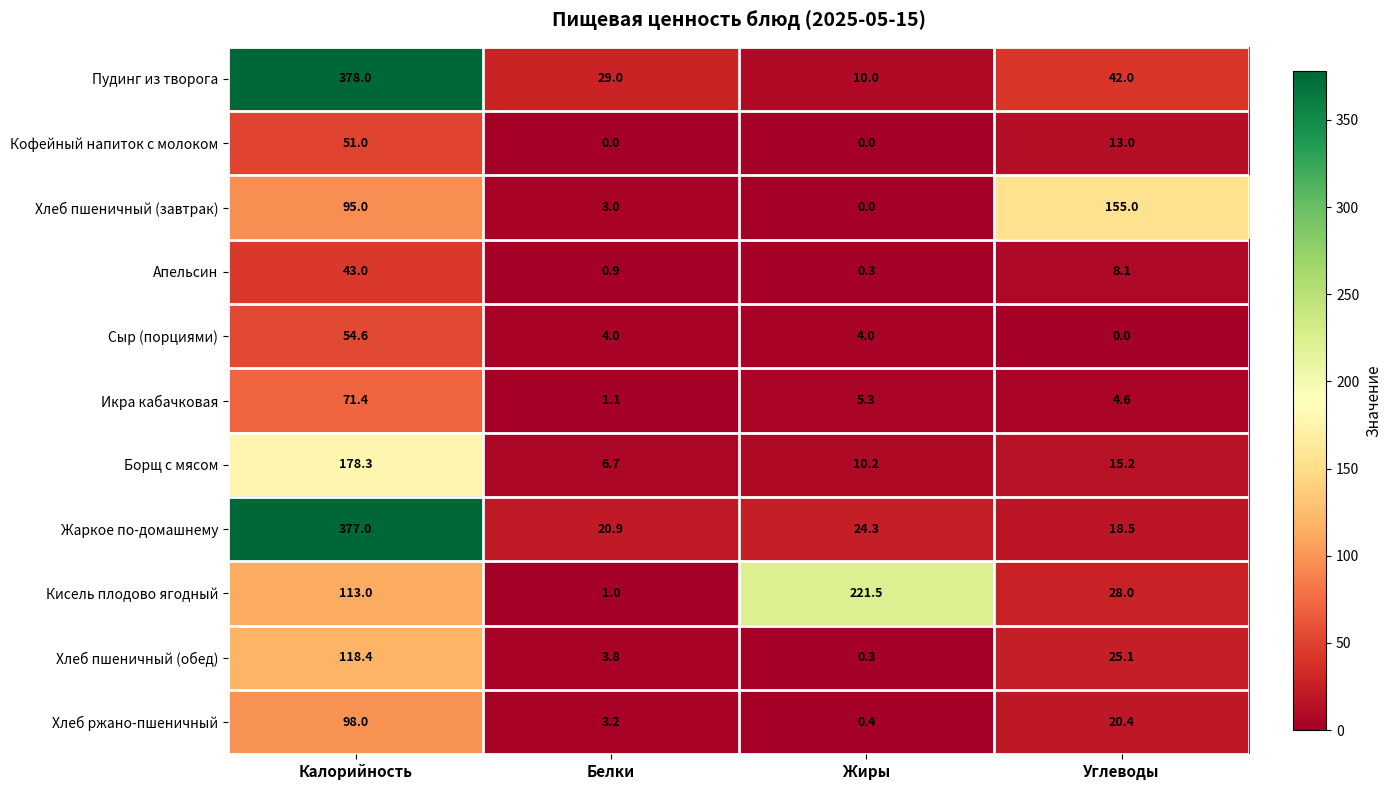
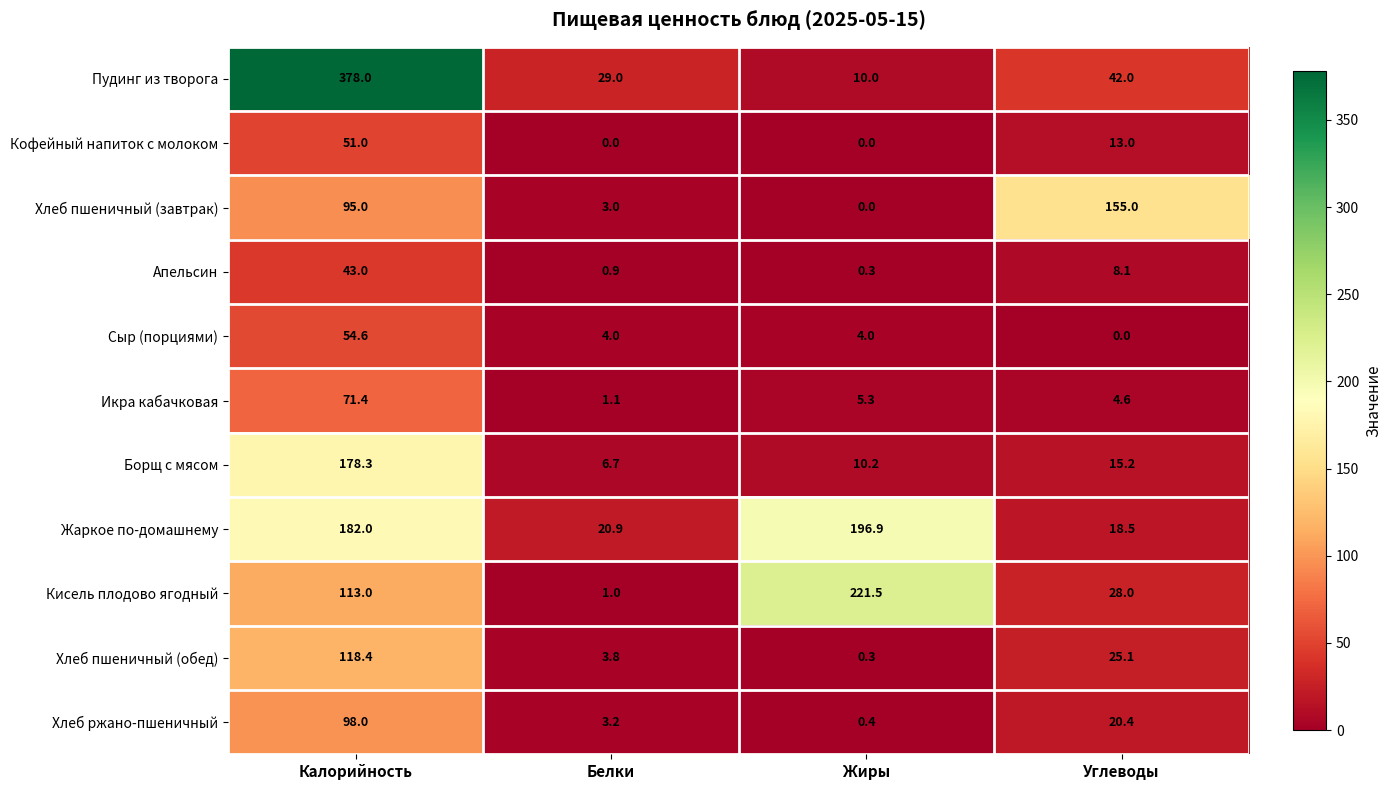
  {
    "Пудинг из творога": {
      "Калорийность": 378.0,
      "Белки": 29.0,
      "Жиры": 10.0,
      "Углеводы": 42.0
    },
    "Кофейный напиток с молоком": {
      "Калорийность": 51.0,
      "Белки": 0.0,
      "Жиры": 0.0,
      "Углеводы": 13.0
    },
    "Хлеб пшеничный (завтрак)": {
      "Калорийность": 95.0,
      "Белки": 3.0,
      "Жиры": 0.0,
      "Углеводы": 155.0
    },
    "Апельсин": {
      "Калорийность": 43.0,
      "Белки": 0.9,
      "Жиры": 0.3,
      "Углеводы": 8.1
    },
    "Сыр (порциями)": {
      "Калорийность": 54.6,
      "Белки": 4.0,
      "Жиры": 4.0,
      "Углеводы": 0.0
    },
    "Икра кабачковая": {
      "Калорийность": 71.4,
      "Белки": 1.1,
      "Жиры": 5.3,
      "Углеводы": 4.6
    },
    "Борщ с мясом": {
      "Калорийность": 178.3,
      "Белки": 6.7,
      "Жиры": 10.2,
      "Углеводы": 15.2
    },
    "Жаркое по-домашнему": {
-     "Калорийность": 377.0,
+     "Калорийность": 182.0,
      "Белки": 20.9,
-     "Жиры": 24.3,
+     "Жиры": 196.9,
      "Углеводы": 18.5
    },
    "Кисель плодово ягодный": {
      "Калорийность": 113.0,
      "Белки": 1.0,
      "Жиры": 221.5,
      "Углеводы": 28.0
    },
    "Хлеб пшеничный (обед)": {
      "Калорийность": 118.4,
      "Белки": 3.8,
      "Жиры": 0.3,
      "Углеводы": 25.1
    },
    "Хлеб ржано-пшеничный": {
      "Калорийность": 98.0,
      "Белки": 3.2,
      "Жиры": 0.4,
      "Углеводы": 20.4
    }
  }
